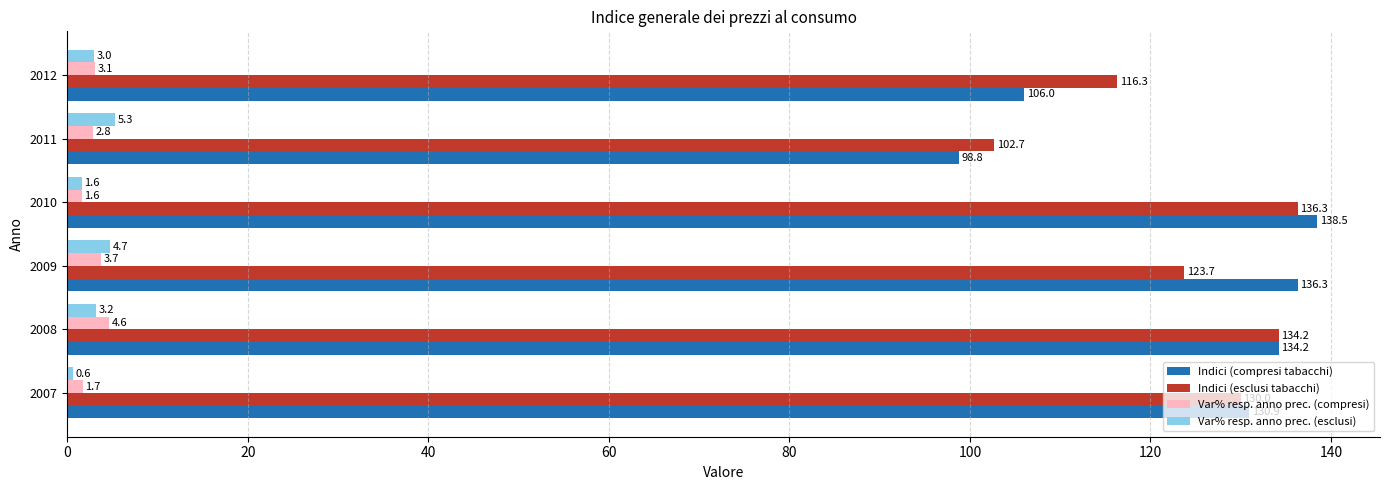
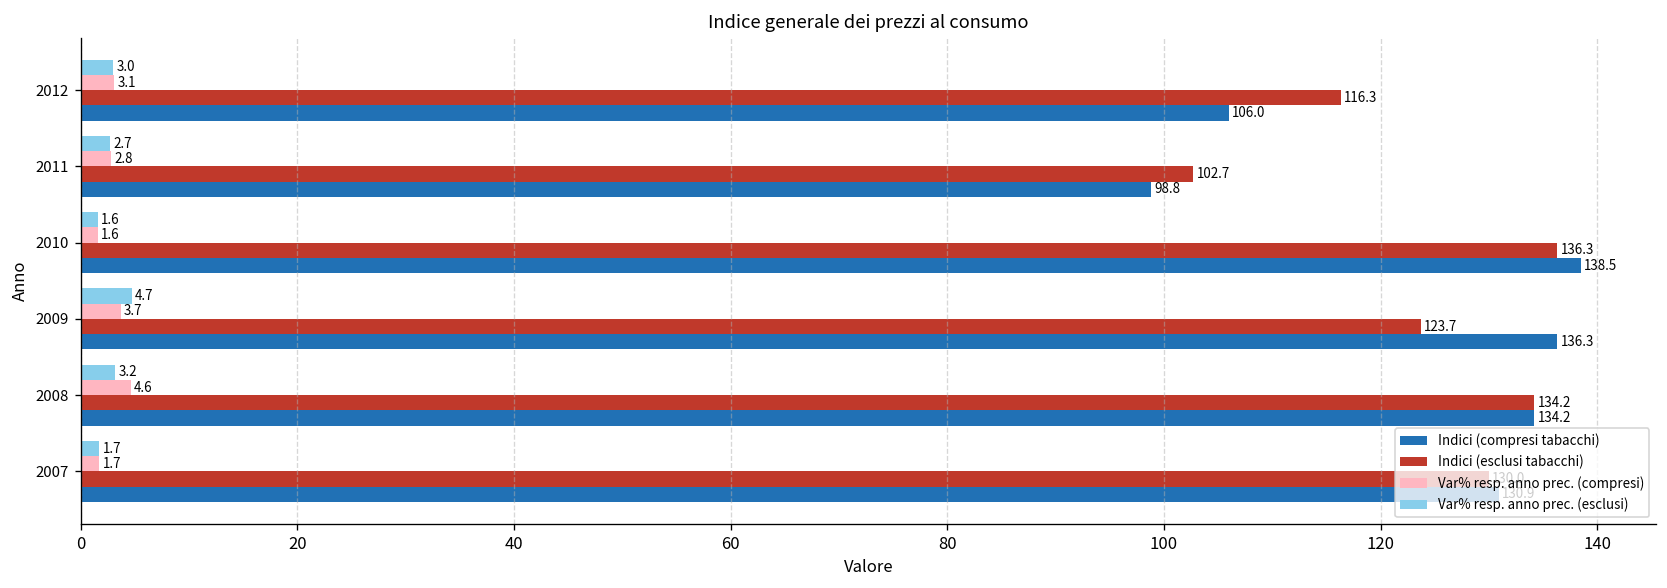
  {
    "Indici (compresi tabacchi)": {
      "2012": 106.0,
      "2011": 98.8,
      "2010": 138.5,
      "2009": 136.3,
      "2008": 134.2
    },
    "Indici (esclusi tabacchi)": {
      "2012": 116.3,
      "2011": 102.7,
      "2010": 136.3,
      "2009": 123.7,
      "2008": 134.2
    },
    "Var% resp. anno prec. (compresi)": {
      "2012": 3.1,
      "2011": 2.8,
      "2010": 1.6,
      "2009": 3.7,
      "2008": 4.6,
      "2007": 1.7
    },
    "Var% resp. anno prec. (esclusi)": {
      "2012": 3.0,
-     "2011": 5.3,
+     "2011": 2.7,
      "2010": 1.6,
      "2009": 4.7,
      "2008": 3.2,
-     "2007": 0.6
+     "2007": 1.7
    }
  }
